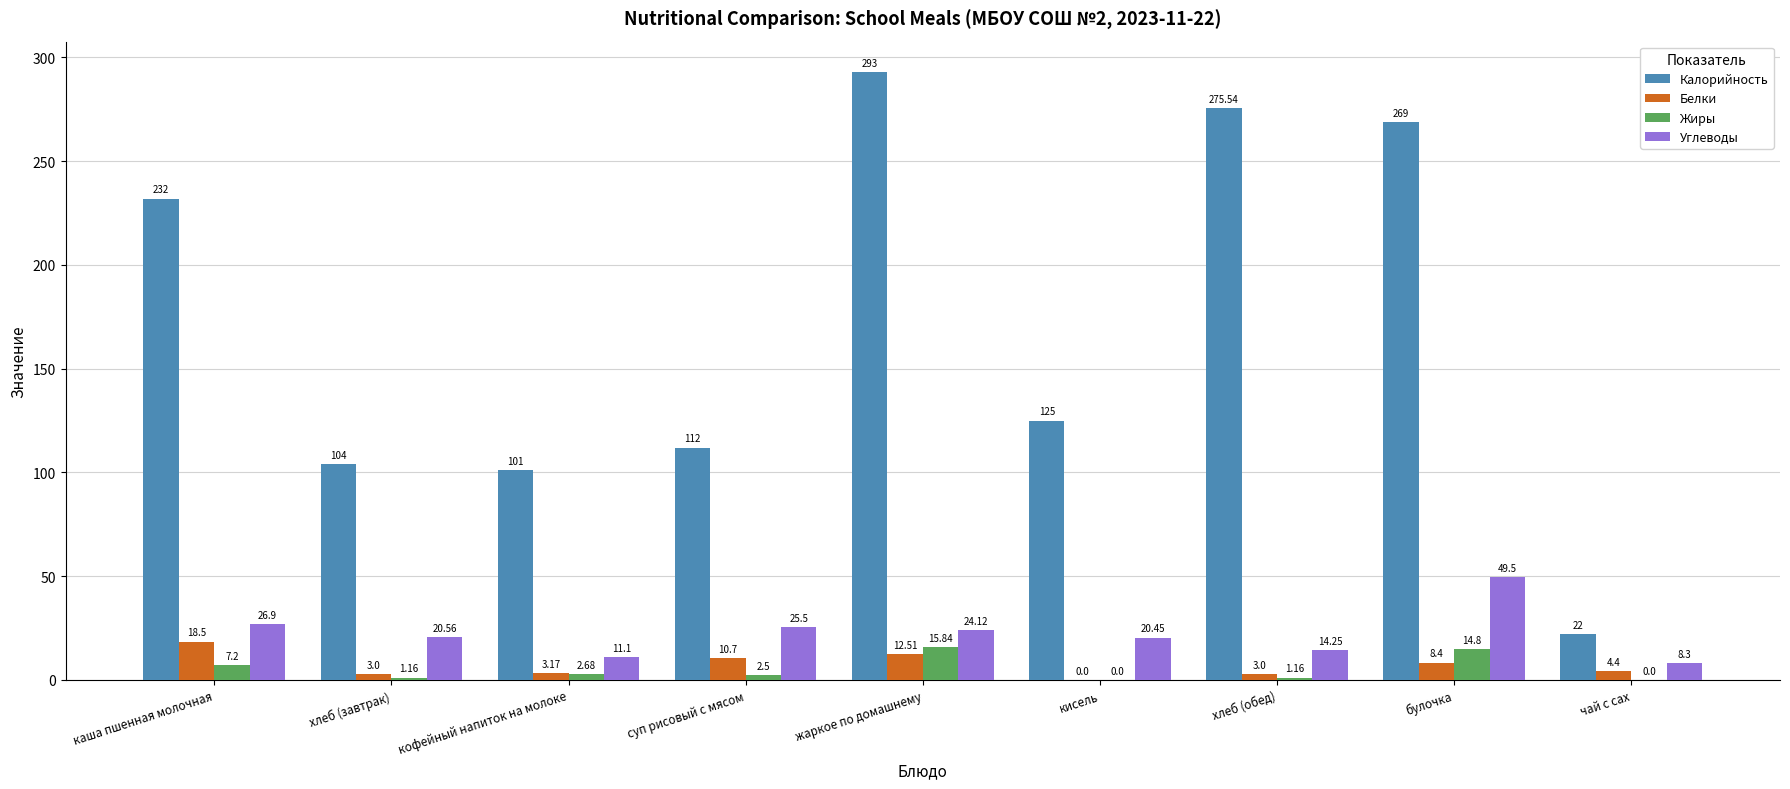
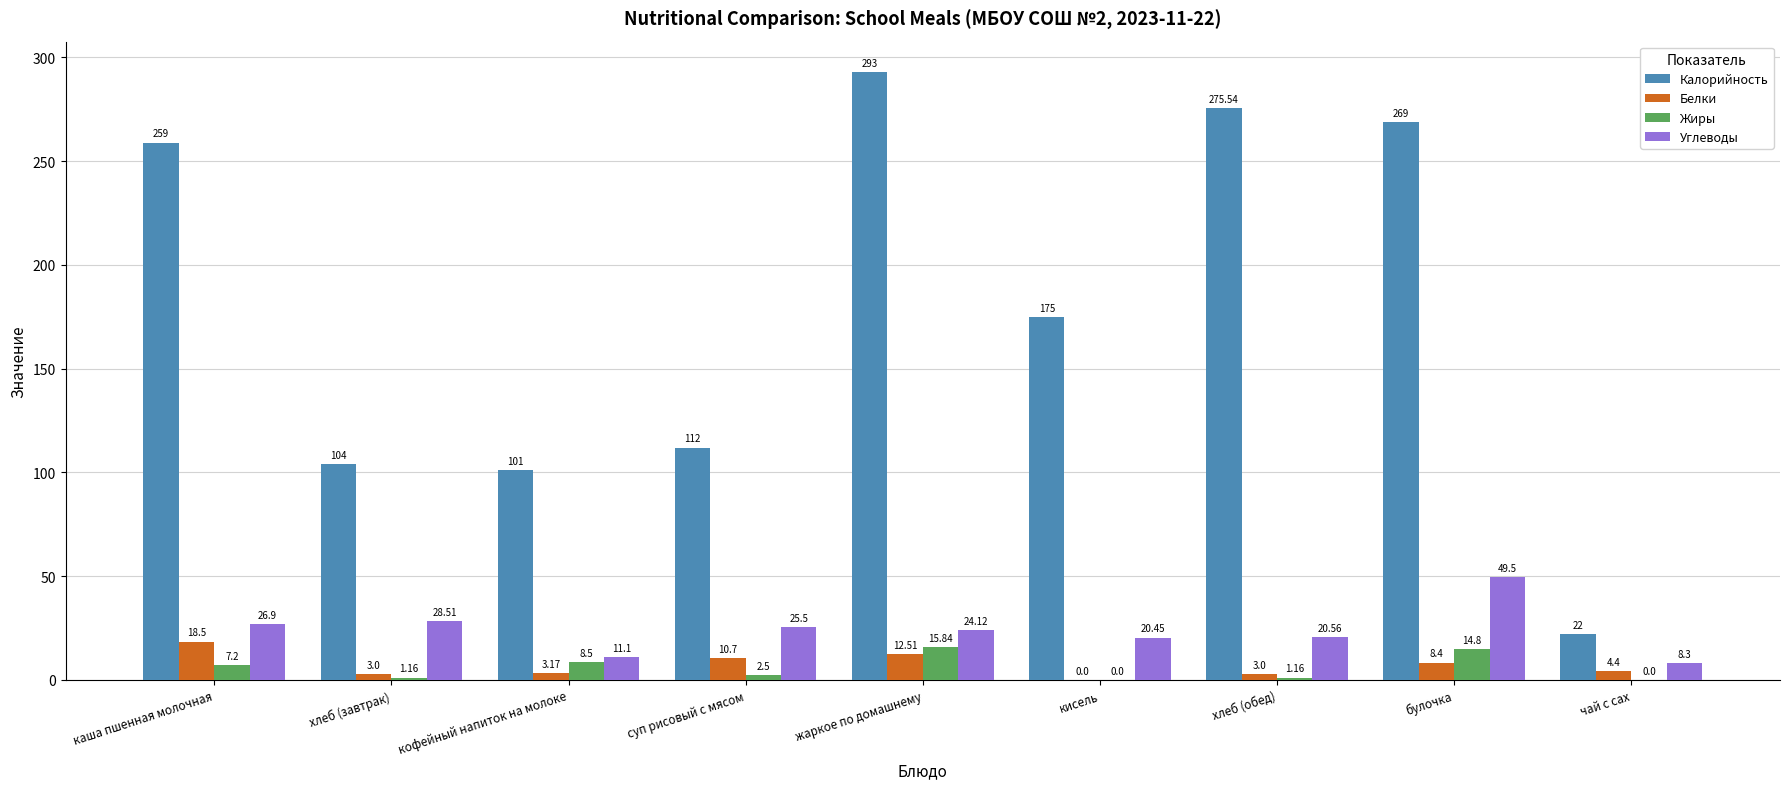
  {
    "Калорийность": {
-     "каша пшенная молочная": 232,
+     "каша пшенная молочная": 259,
      "хлеб (завтрак)": 104,
      "кофейный напиток на молоке": 101,
      "суп рисовый с мясом": 112,
      "жаркое по домашнему": 293,
-     "кисель": 125,
+     "кисель": 175,
      "хлеб (обед)": 275.54,
      "булочка": 269,
      "чай с сах": 22
    },
    "Белки": {
      "каша пшенная молочная": 18.5,
      "хлеб (завтрак)": 3.0,
      "кофейный напиток на молоке": 3.17,
      "суп рисовый с мясом": 10.7,
      "жаркое по домашнему": 12.51,
      "кисель": 0.0,
      "хлеб (обед)": 3.0,
      "булочка": 8.4,
      "чай с сах": 4.4
    },
    "Жиры": {
      "каша пшенная молочная": 7.2,
      "хлеб (завтрак)": 1.16,
-     "кофейный напиток на молоке": 2.68,
+     "кофейный напиток на молоке": 8.5,
      "суп рисовый с мясом": 2.5,
      "жаркое по домашнему": 15.84,
      "кисель": 0.0,
      "хлеб (обед)": 1.16,
      "булочка": 14.8,
      "чай с сах": 0.0
    },
    "Углеводы": {
      "каша пшенная молочная": 26.9,
-     "хлеб (завтрак)": 20.56,
+     "хлеб (завтрак)": 28.51,
      "кофейный напиток на молоке": 11.1,
      "суп рисовый с мясом": 25.5,
      "жаркое по домашнему": 24.12,
      "кисель": 20.45,
-     "хлеб (обед)": 14.25,
+     "хлеб (обед)": 20.56,
      "булочка": 49.5,
      "чай с сах": 8.3
    }
  }
